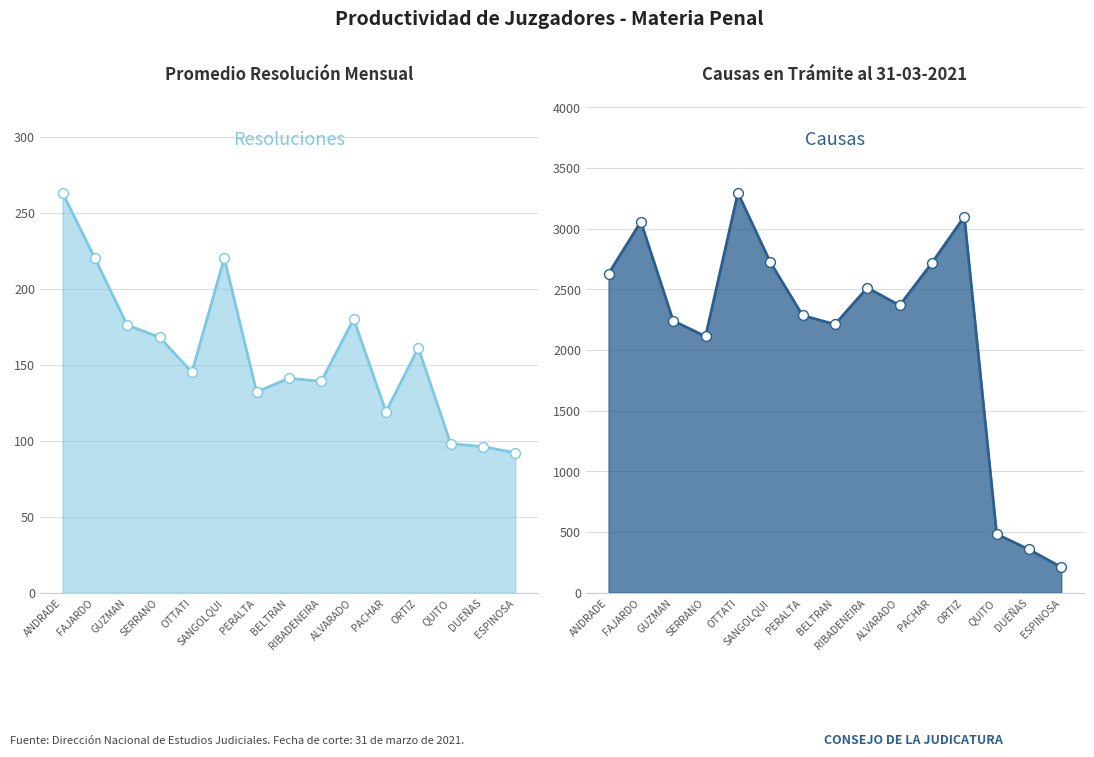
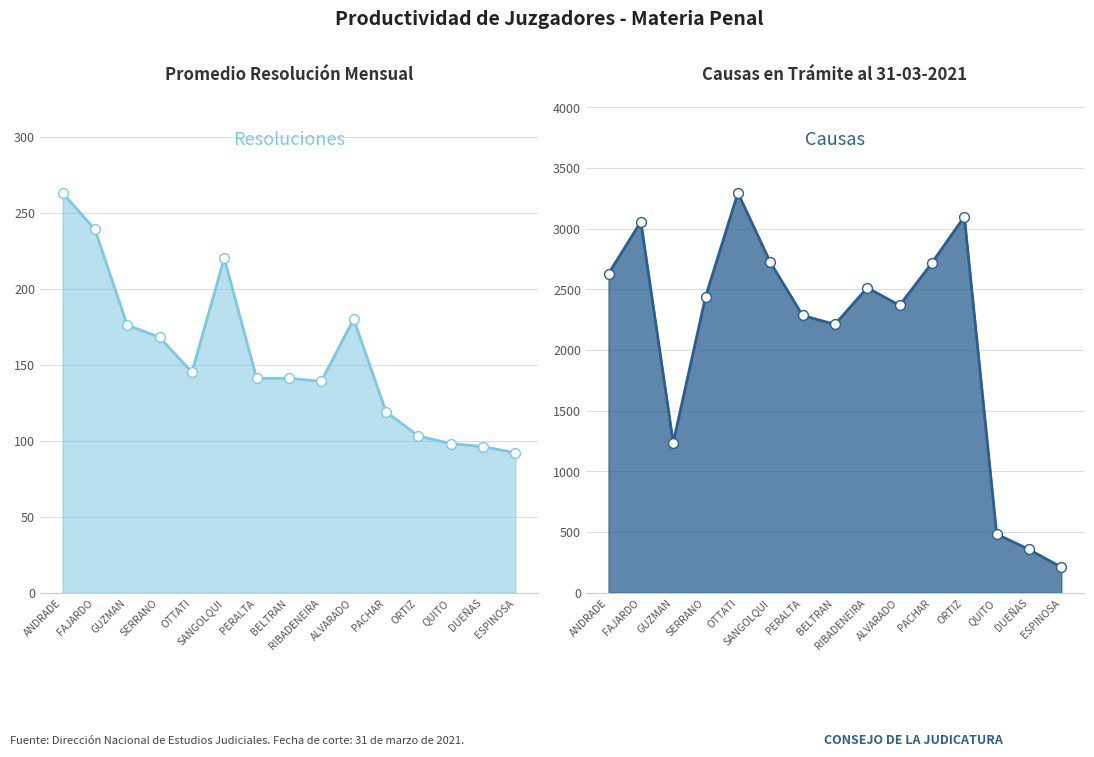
  {
    "Promedio Resolución Mensual": {
      "ANDRADE": 263,
-     "FAJARDO": 220,
+     "FAJARDO": 239,
      "GUZMAN": 176,
      "SERRANO": 168,
      "OTTATI": 145,
      "SANGOLQUI": 220,
-     "PERALTA": 132,
+     "PERALTA": 141,
      "BELTRAN": 141,
      "RIBADENEIRA": 139,
      "ALVARADO": 180,
      "PACHAR": 119,
-     "ORTIZ": 161,
+     "ORTIZ": 103,
      "QUITO": 98,
      "DUEÑAS": 96,
      "ESPINOSA": 92
    },
    "Causas en Trámite al 31-03-2021": {
      "ANDRADE": 2630,
      "FAJARDO": 3060,
-     "GUZMAN": 2240,
-     "SERRANO": 2110,
+     "GUZMAN": 1240,
+     "SERRANO": 2440,
      "OTTATI": 3290,
      "SANGOLQUI": 2720,
      "PERALTA": 2280,
      "BELTRAN": 2210,
      "RIBADENEIRA": 2510,
      "ALVARADO": 2370,
      "PACHAR": 2720,
      "ORTIZ": 3100,
      "QUITO": 480,
      "DUEÑAS": 360,
      "ESPINOSA": 210
    }
  }
